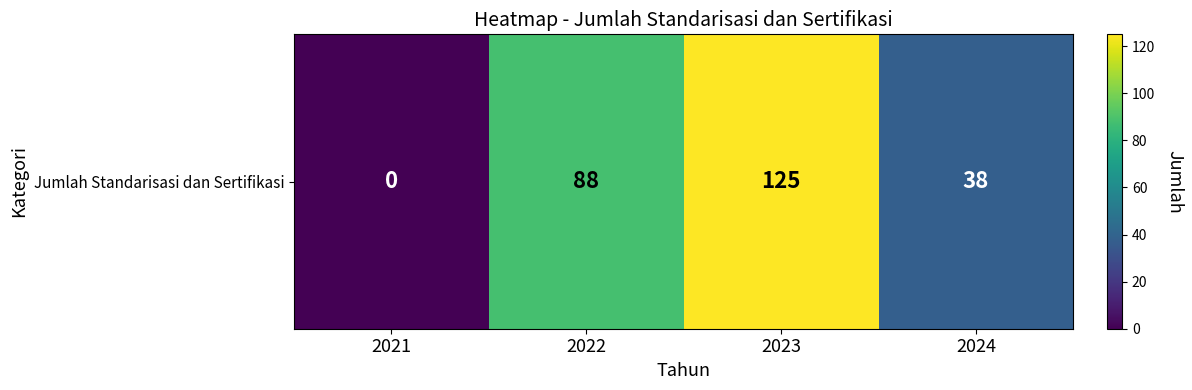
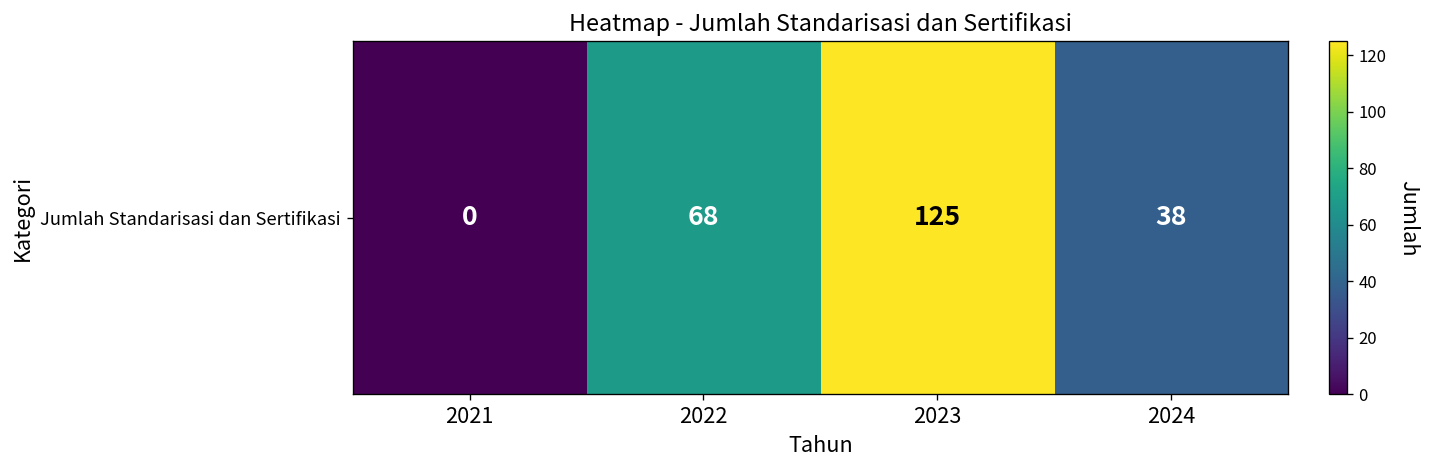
  {
    "Jumlah Standarisasi dan Sertifikasi": {
      "2021": 0,
-     "2022": 88,
+     "2022": 68,
      "2023": 125,
      "2024": 38
    }
  }
